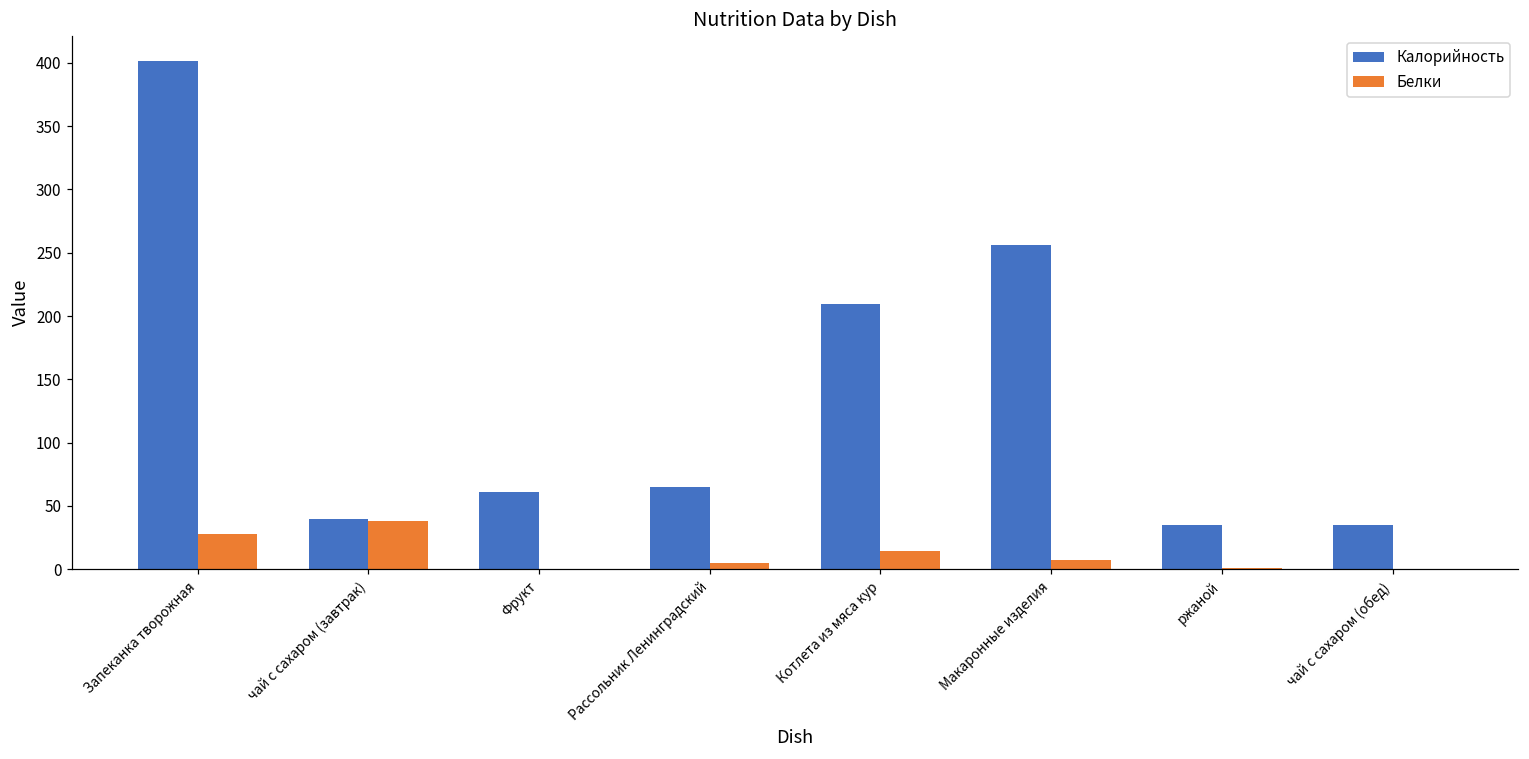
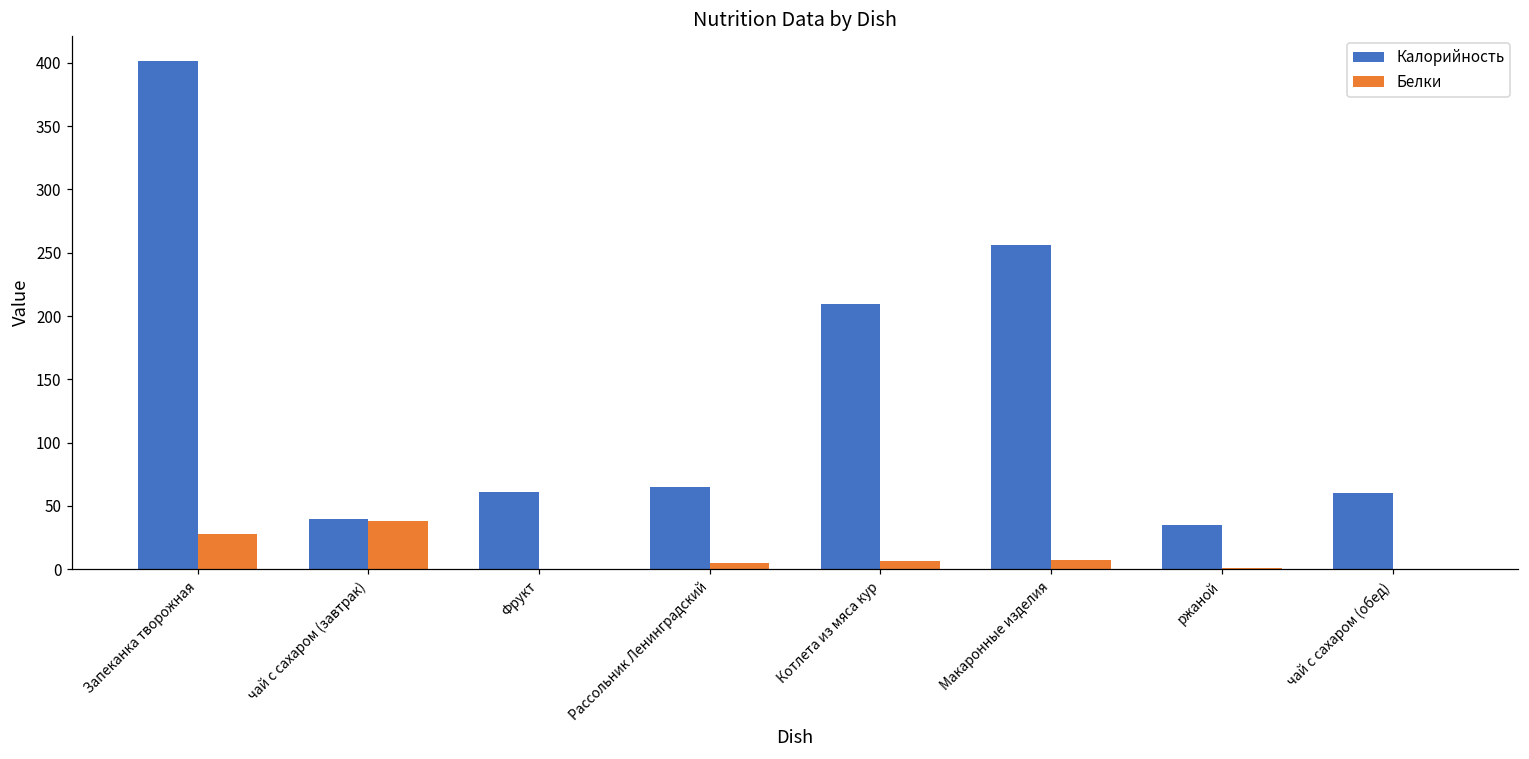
  {
    "Калорийность": {
      "Запеканка творожная": 401,
      "чай с сахаром (завтрак)": 40,
      "Фрукт": 61,
      "Рассольник Ленинградский": 65,
      "Котлета из мяса кур": 209,
      "Макаронные изделия": 256,
      "ржаной": 35,
-     "чай с сахаром (обед)": 35
+     "чай с сахаром (обед)": 60
    },
    "Белки": {
      "Запеканка творожная": 28,
      "чай с сахаром (завтрак)": 38,
      "Рассольник Ленинградский": 5,
-     "Котлета из мяса кур": 14,
+     "Котлета из мяса кур": 6,
      "Макаронные изделия": 7
    }
  }
